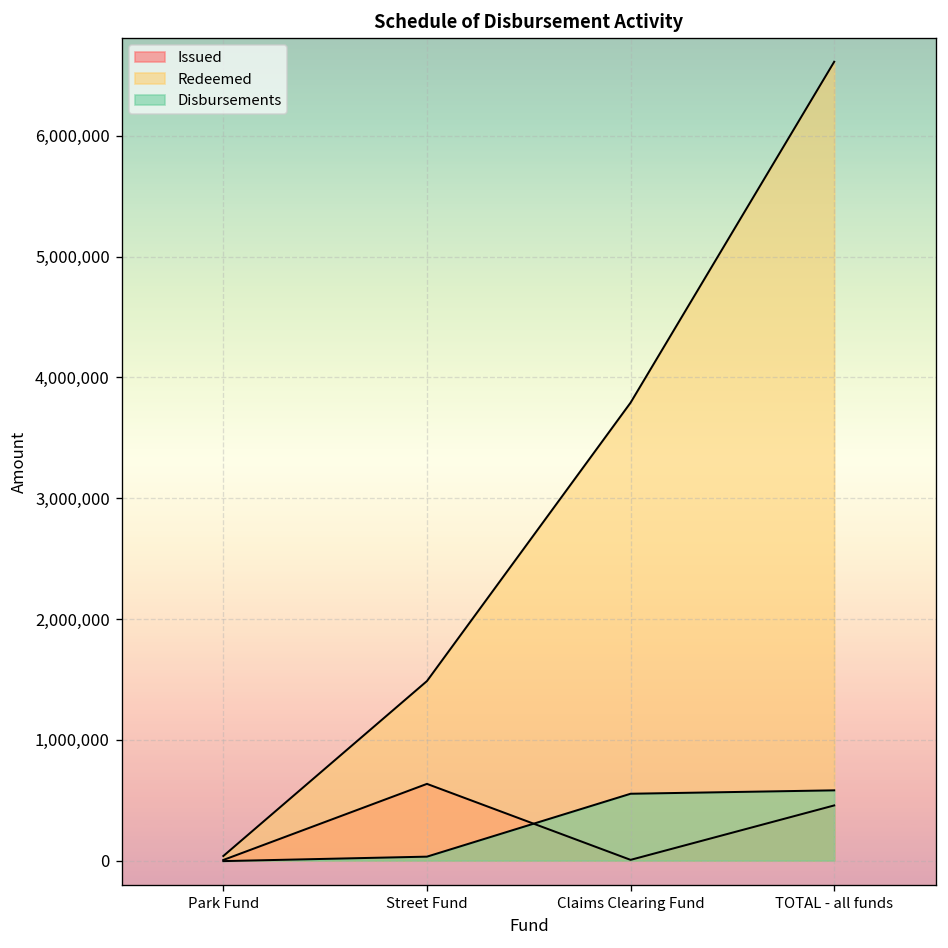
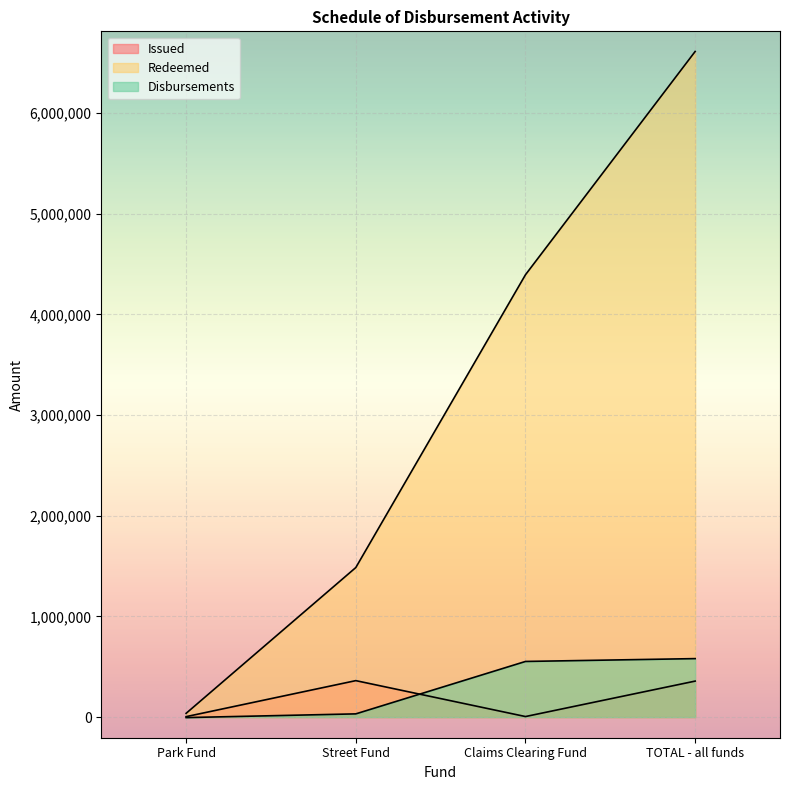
  {
    "Issued": {
-     "Street Fund": "630,000",
+     "Street Fund": "360,000",
      "Claims Clearing Fund": "10,000",
-     "TOTAL - all funds": "460,000"
+     "TOTAL - all funds": "360,000"
    },
    "Redeemed": {
      "Park Fund": "40,000",
      "Street Fund": "1,490,000",
-     "Claims Clearing Fund": "3,790,000",
+     "Claims Clearing Fund": "4,390,000",
      "TOTAL - all funds": "6,610,000"
    }
  }
